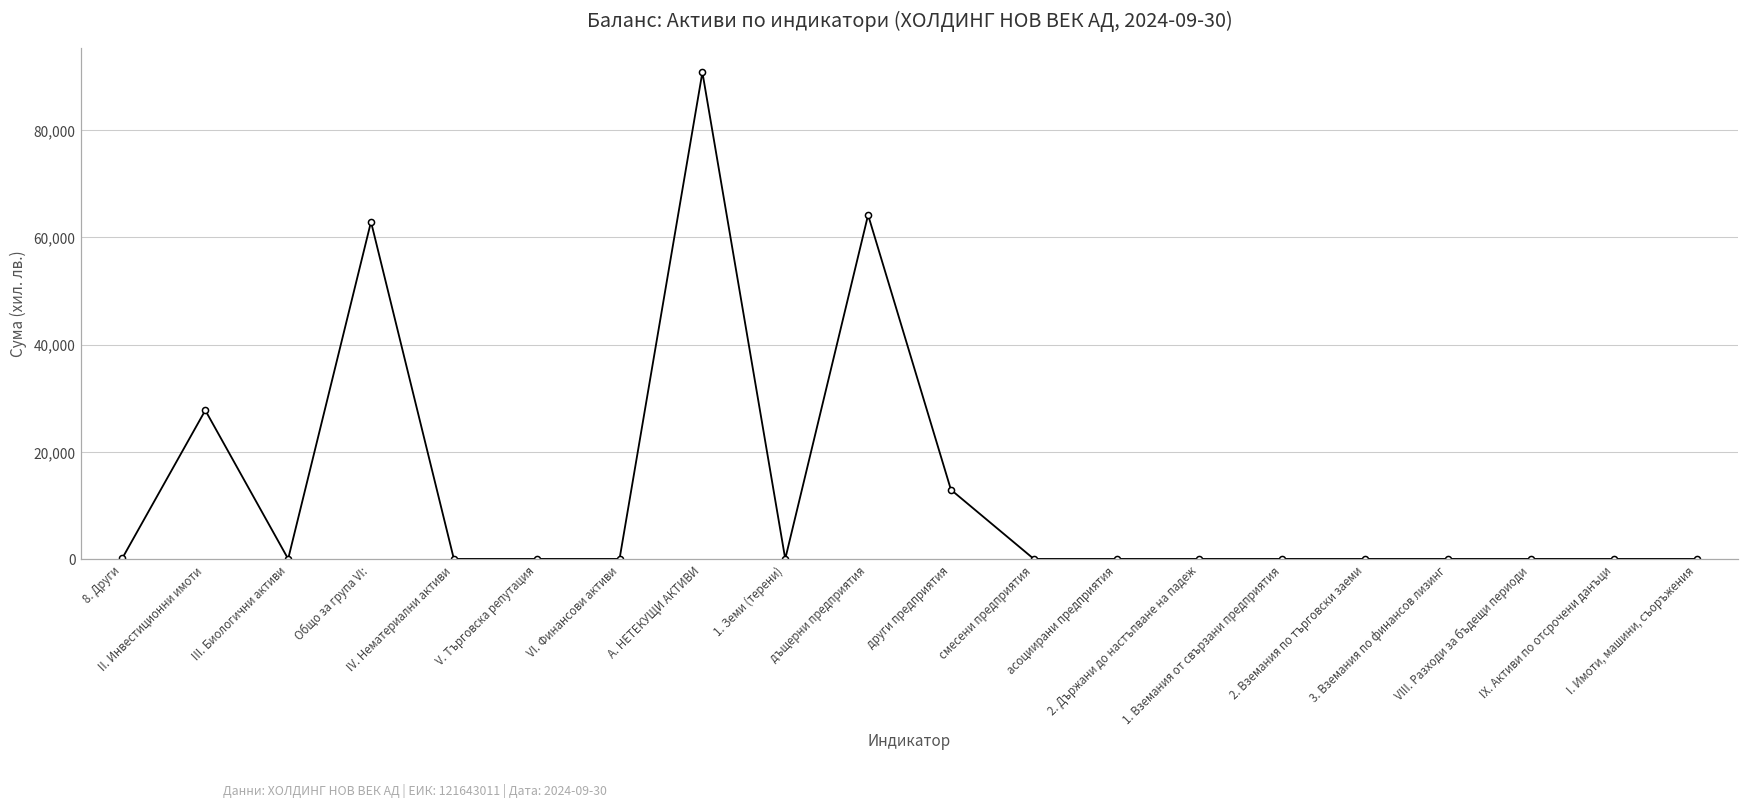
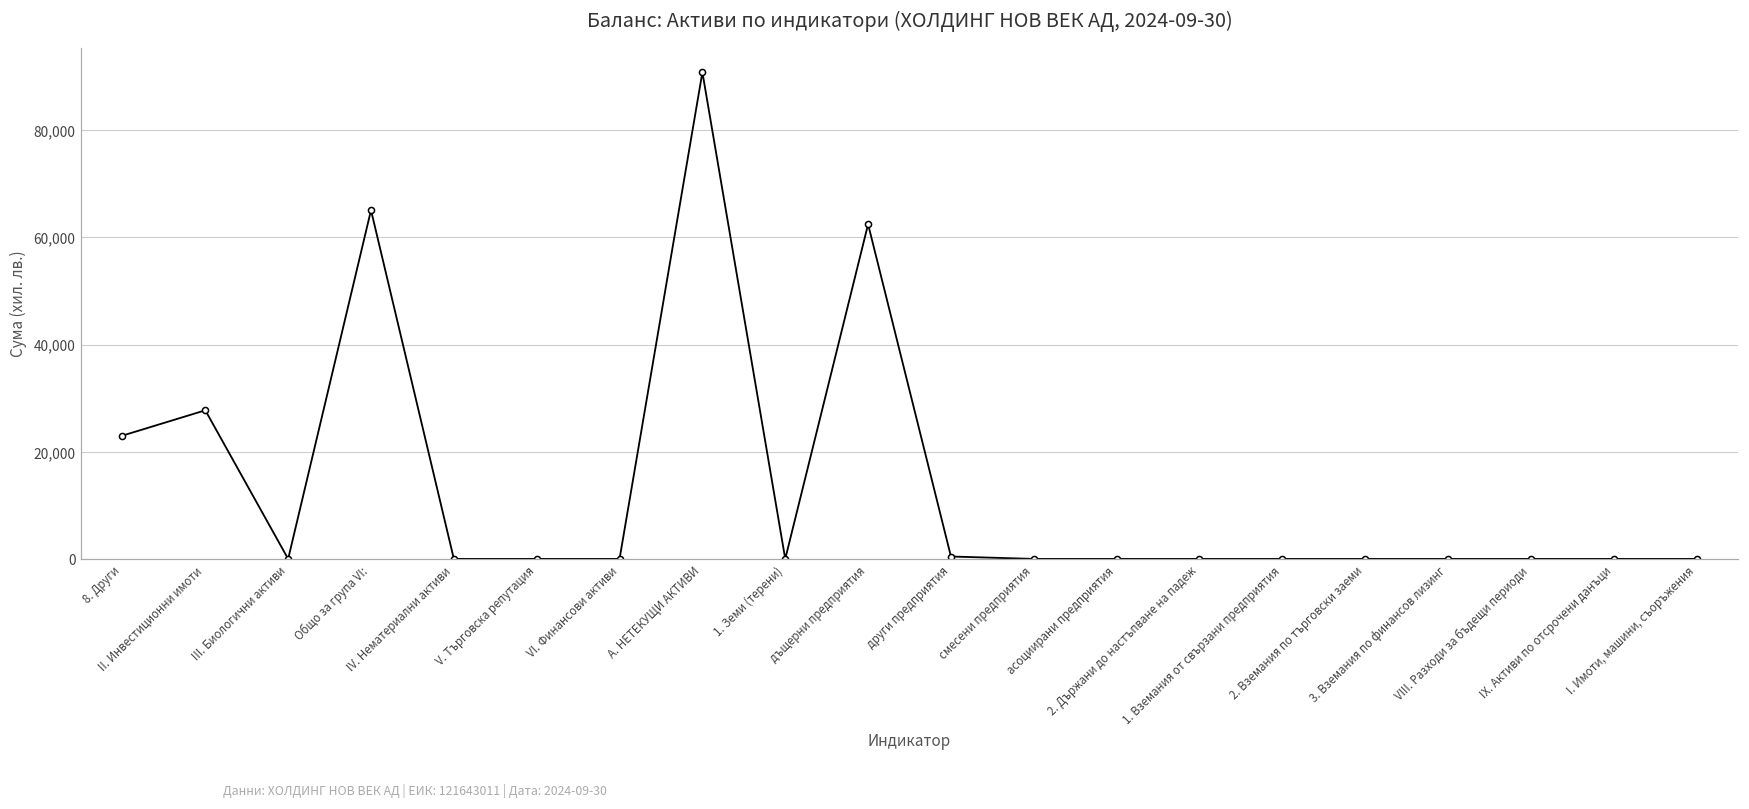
  {
-   "8. Други": "0",
+   "8. Други": "23,000",
    "II. Инвестиционни имоти": "28,000",
    "III. Биологични активи": "0",
-   "Общо за група VI:": "63,000",
+   "Общо за група VI:": "65,000",
    "IV. Нематериални активи": "0",
    "V. Търговска репутация": "0",
    "VI. Финансови активи": "0",
    "А. НЕТЕКУЩИ АКТИВИ": "91,000",
    "1. Земи (терени)": "0",
-   "дъщерни предприятия": "64,000",
-   "други предприятия": "13,000",
+   "дъщерни предприятия": "62,000",
+   "други предприятия": "0",
    "смесени предприятия": "0",
    "асоциирани предприятия": "0",
    "2. Държани до настъпване на падеж": "0",
    "1. Вземания от свързани предприятия": "0",
    "2. Вземания по търговски заеми": "0",
    "3. Вземания по финансов лизинг": "0",
    "VIII. Разходи за бъдещи периоди": "0",
    "IX. Активи по отсрочени данъци": "0",
    "I. Имоти, машини, съоръжения": "0"
  }
